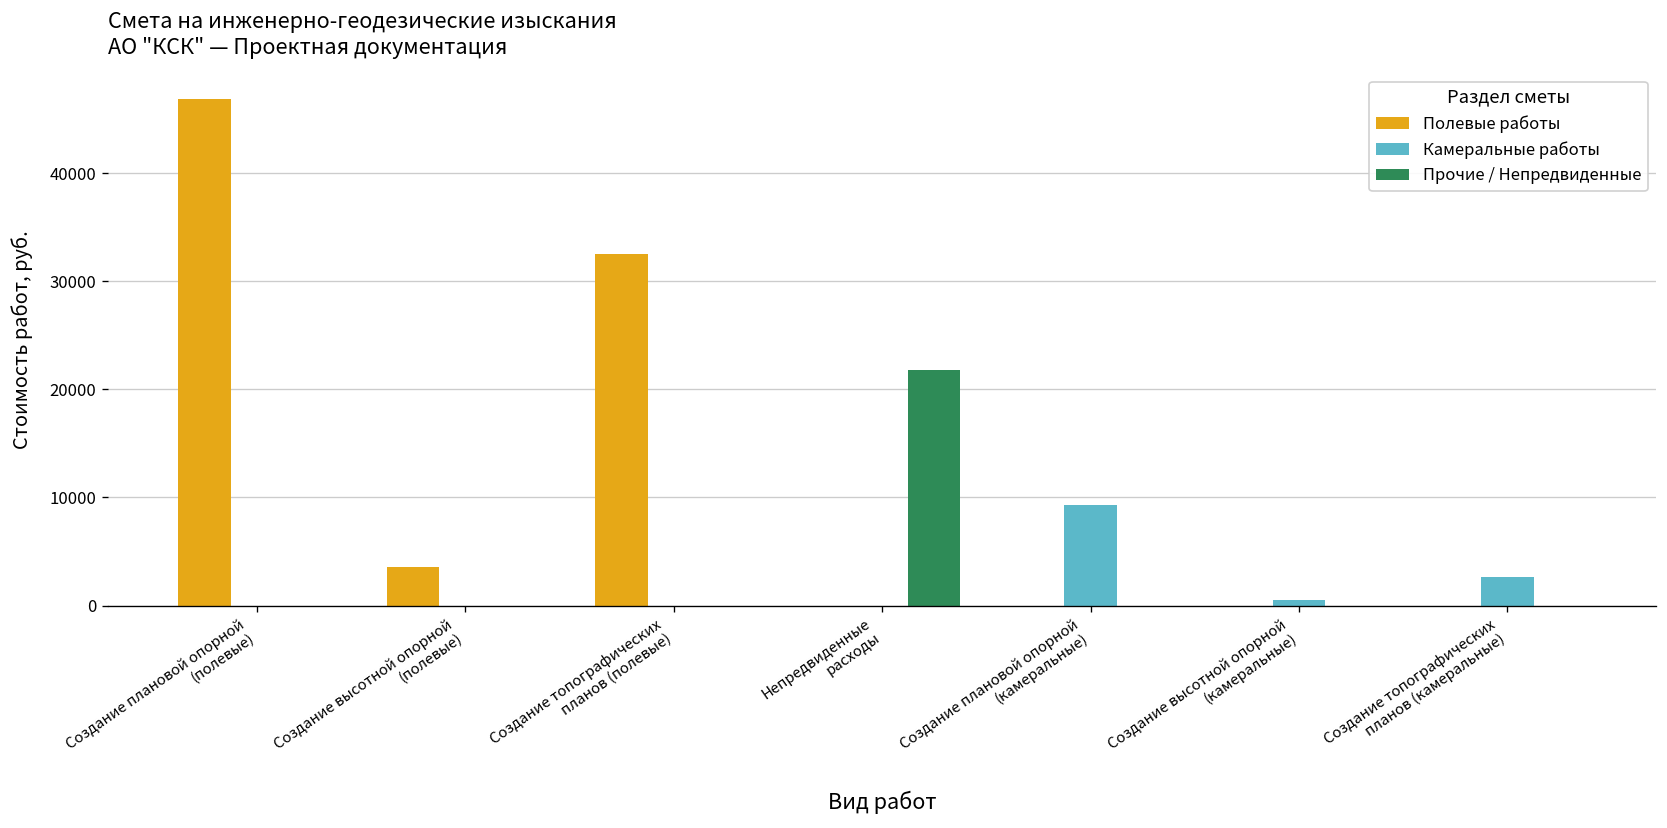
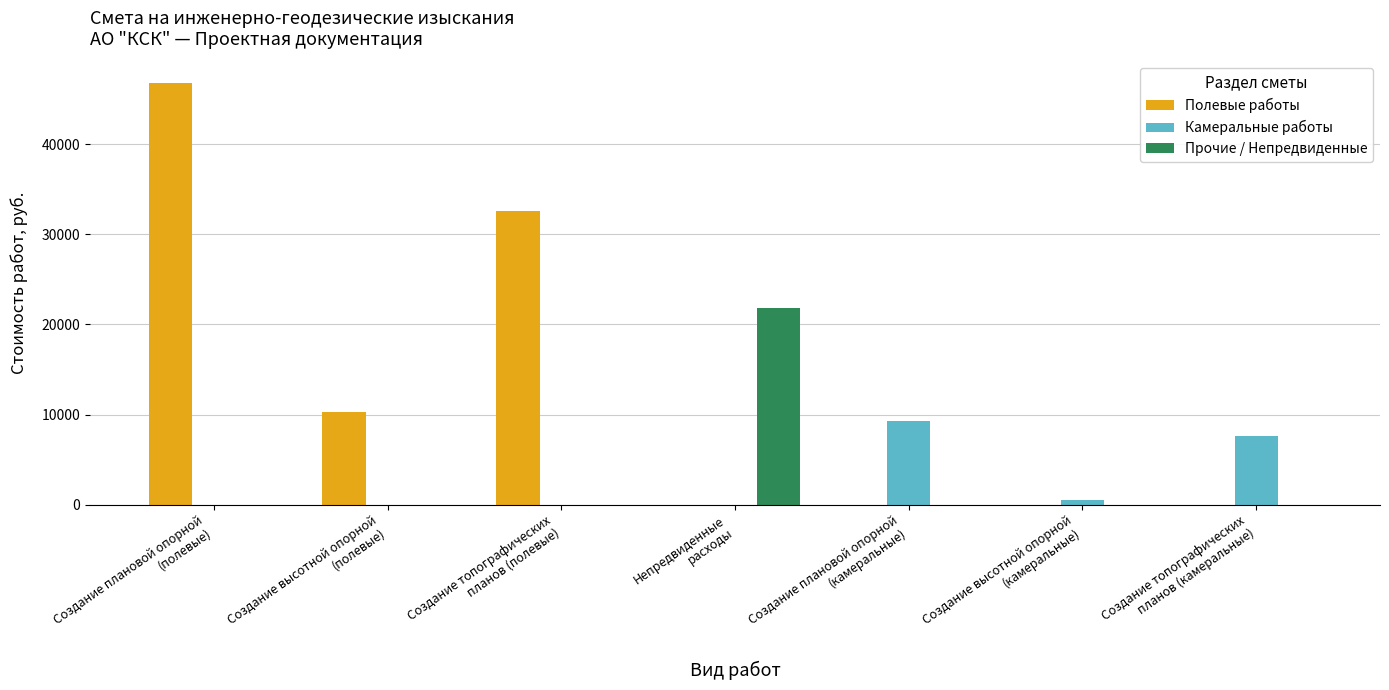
  {
    "Полевые работы": {
      "Создание плановой опорной (полевые)": 47000,
-     "Создание высотной опорной (полевые)": 4000,
+     "Создание высотной опорной (полевые)": 10000,
      "Создание топографических планов (полевые)": 33000,
      "Непредвиденные расходы": 0,
      "Создание плановой опорной (камеральные)": 0,
      "Создание высотной опорной (камеральные)": 0,
      "Создание топографических планов (камеральные)": 0
    },
    "Камеральные работы": {
      "Создание плановой опорной (полевые)": 0,
      "Создание высотной опорной (полевые)": 0,
      "Создание топографических планов (полевые)": 0,
      "Непредвиденные расходы": 0,
      "Создание плановой опорной (камеральные)": 9000,
      "Создание высотной опорной (камеральные)": 1000,
-     "Создание топографических планов (камеральные)": 3000
+     "Создание топографических планов (камеральные)": 8000
    },
    "Прочие / Непредвиденные": {
      "Создание плановой опорной (полевые)": 0,
      "Создание высотной опорной (полевые)": 0,
      "Создание топографических планов (полевые)": 0,
      "Непредвиденные расходы": 22000,
      "Создание плановой опорной (камеральные)": 0,
      "Создание высотной опорной (камеральные)": 0,
      "Создание топографических планов (камеральные)": 0
    }
  }
